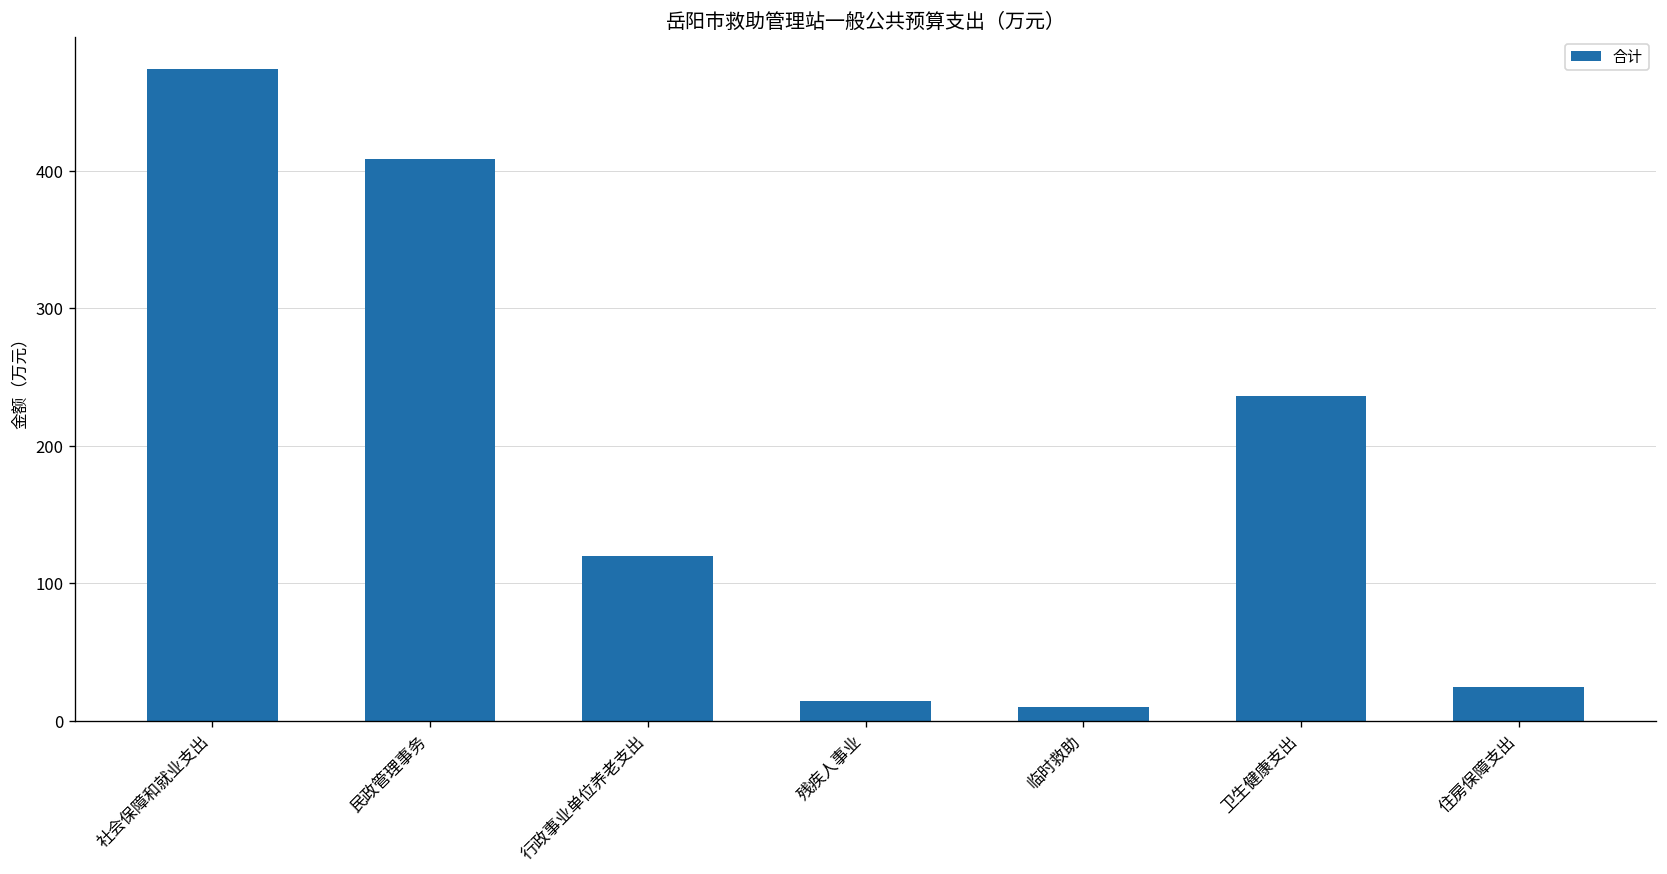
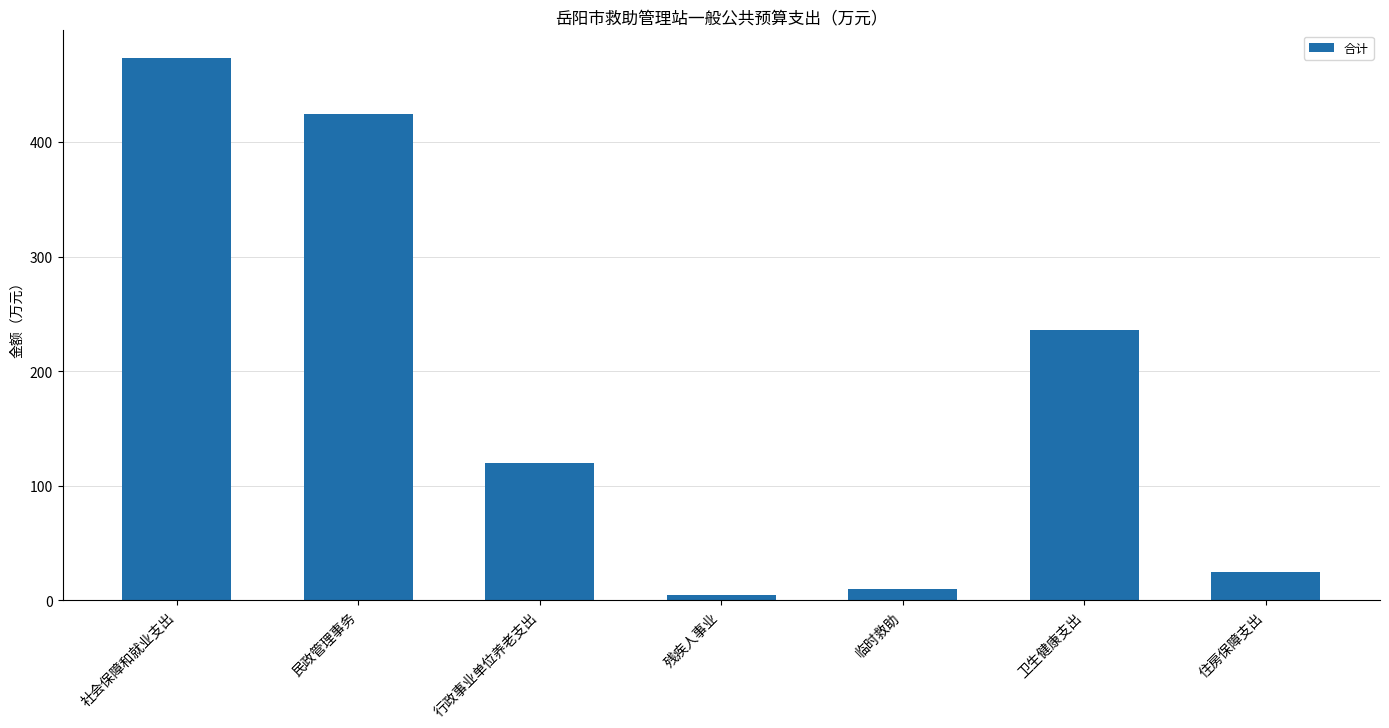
  {
    "社会保障和就业支出": 474,
-   "民政管理事务": 408,
+   "民政管理事务": 425,
    "行政事业单位养老支出": 120,
-   "残疾人事业": 14,
+   "残疾人事业": 4,
    "临时救助": 10,
    "卫生健康支出": 236,
    "住房保障支出": 25
  }
